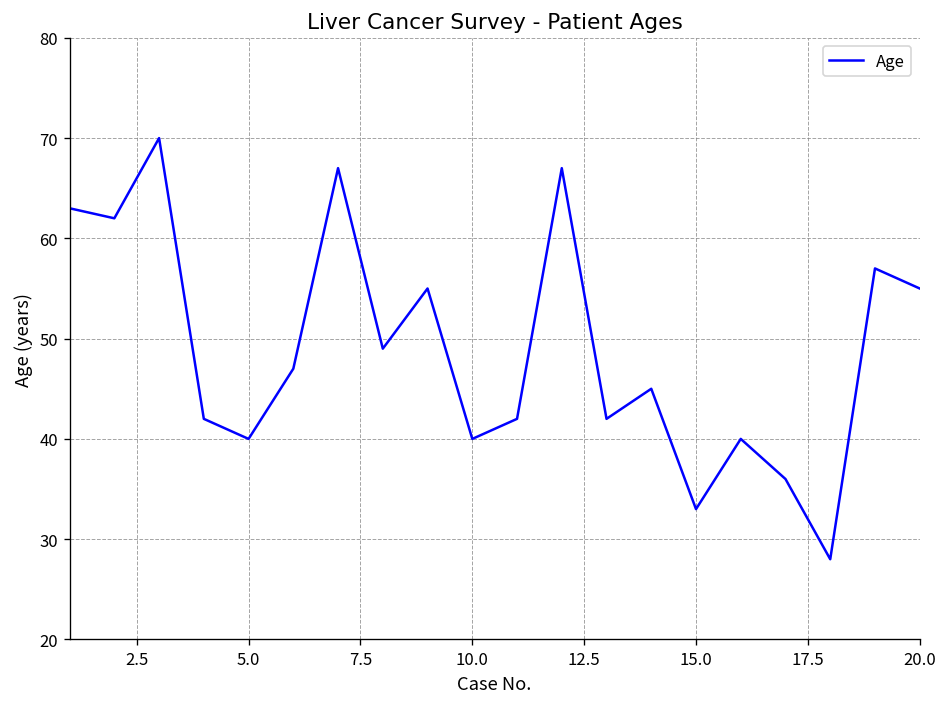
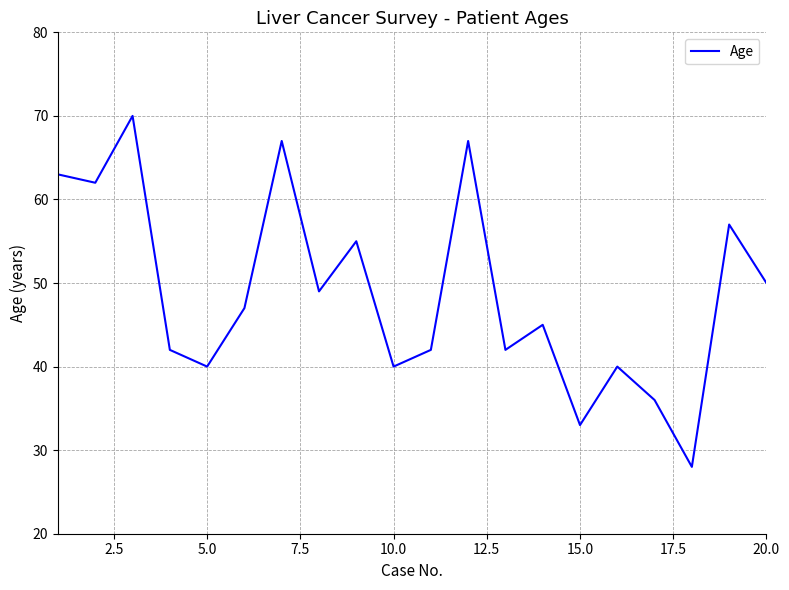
  {
    "5.0": 40,
    "10.0": 40,
    "15.0": 33,
-   "20.0": 55
+   "20.0": 50
  }
